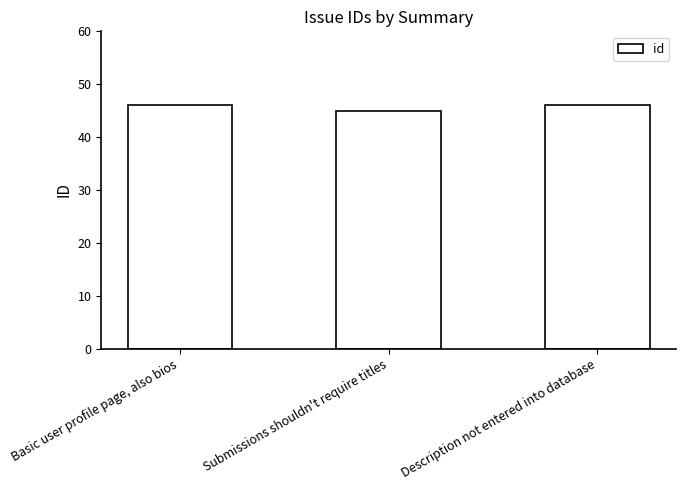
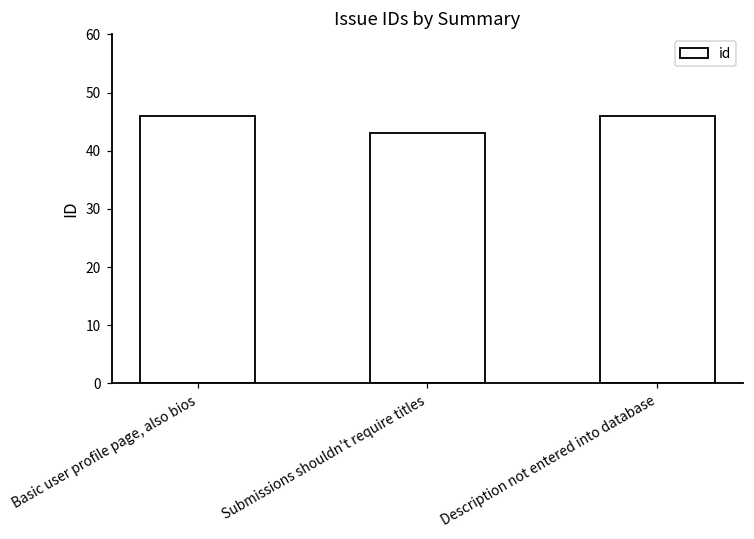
  {
    "Basic user profile page, also bios": 46,
-   "Submissions shouldn't require titles": 45,
+   "Submissions shouldn't require titles": 43,
    "Description not entered into database": 46
  }
